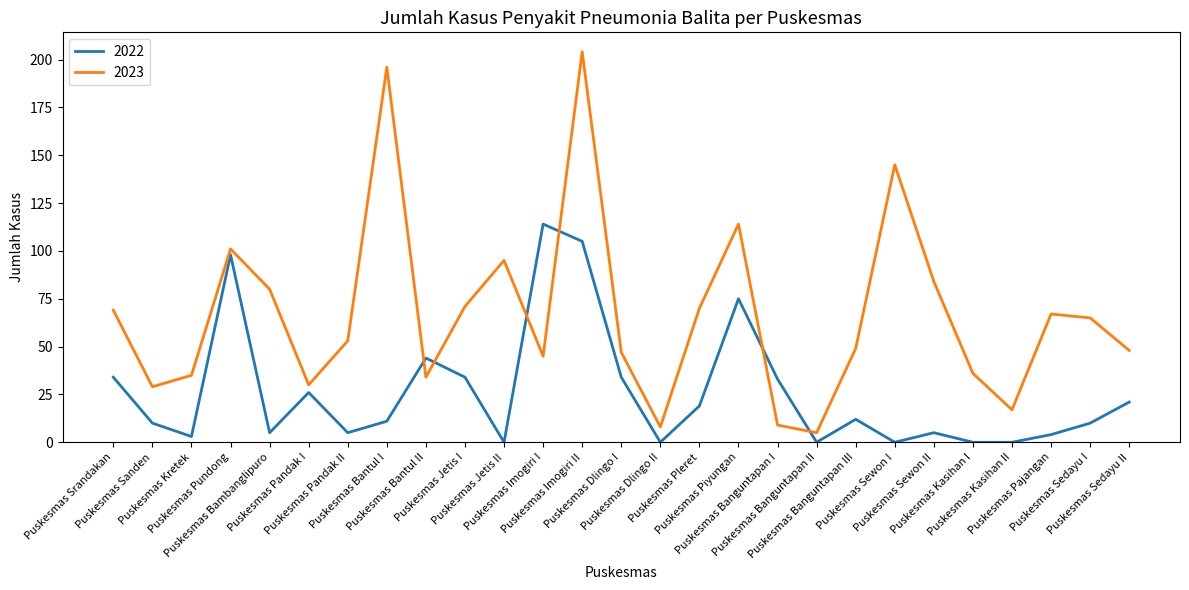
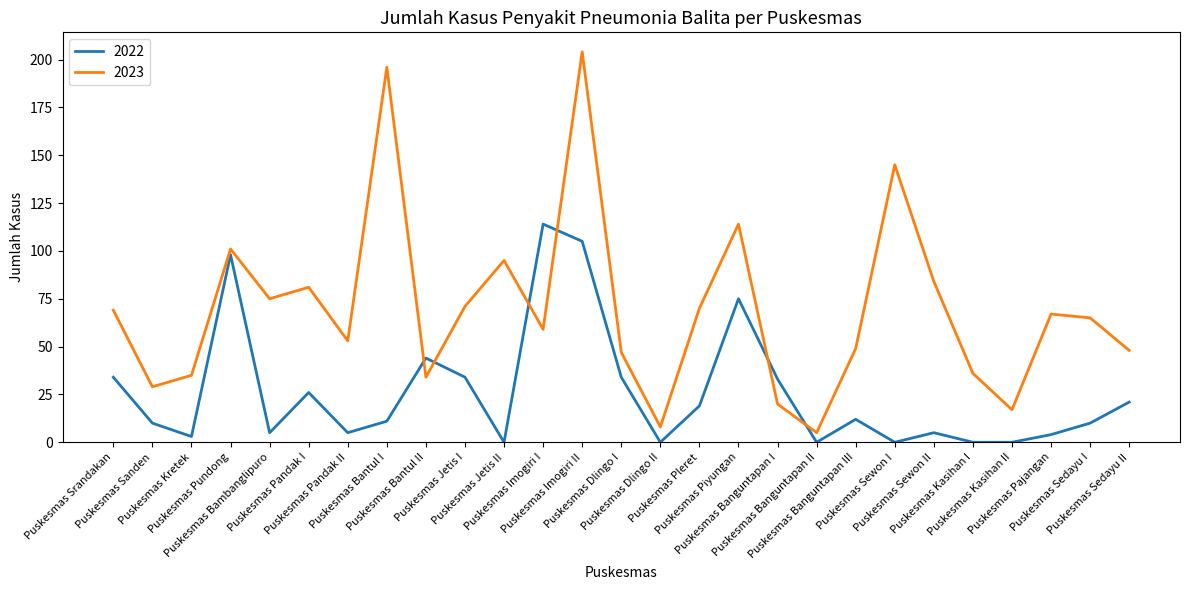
  {
    "2022": {
      "Puskesmas Srandakan": 34,
      "Puskesmas Sanden": 10,
      "Puskesmas Kretek": 3,
      "Puskesmas Pundong": 98,
      "Puskesmas Bambanglipuro": 5,
      "Puskesmas Pandak I": 26,
      "Puskesmas Pandak II": 5,
      "Puskesmas Bantul I": 11,
      "Puskesmas Bantul II": 44,
      "Puskesmas Jetis I": 34,
      "Puskesmas Jetis II": 0,
      "Puskesmas Imogiri I": 114,
      "Puskesmas Imogiri II": 105,
      "Puskesmas Dlingo I": 34,
      "Puskesmas Dlingo II": 0,
      "Puskesmas Pleret": 19,
      "Puskesmas Piyungan": 75,
      "Puskesmas Banguntapan I": 33,
      "Puskesmas Banguntapan II": 0,
      "Puskesmas Banguntapan III": 12,
      "Puskesmas Sewon I": 0,
      "Puskesmas Sewon II": 5,
      "Puskesmas Kasihan I": 0,
      "Puskesmas Kasihan II": 0,
      "Puskesmas Pajangan": 4,
      "Puskesmas Sedayu I": 10,
      "Puskesmas Sedayu II": 21
    },
    "2023": {
      "Puskesmas Srandakan": 69,
      "Puskesmas Sanden": 29,
      "Puskesmas Kretek": 35,
      "Puskesmas Pundong": 101,
-     "Puskesmas Bambanglipuro": 80,
-     "Puskesmas Pandak I": 30,
+     "Puskesmas Bambanglipuro": 75,
+     "Puskesmas Pandak I": 81,
      "Puskesmas Pandak II": 53,
      "Puskesmas Bantul I": 196,
      "Puskesmas Bantul II": 34,
      "Puskesmas Jetis I": 71,
      "Puskesmas Jetis II": 95,
-     "Puskesmas Imogiri I": 45,
+     "Puskesmas Imogiri I": 59,
      "Puskesmas Imogiri II": 204,
      "Puskesmas Dlingo I": 47,
      "Puskesmas Dlingo II": 8,
      "Puskesmas Pleret": 70,
      "Puskesmas Piyungan": 114,
-     "Puskesmas Banguntapan I": 9,
+     "Puskesmas Banguntapan I": 20,
      "Puskesmas Banguntapan II": 5,
      "Puskesmas Banguntapan III": 49,
      "Puskesmas Sewon I": 145,
      "Puskesmas Sewon II": 84,
      "Puskesmas Kasihan I": 36,
      "Puskesmas Kasihan II": 17,
      "Puskesmas Pajangan": 67,
      "Puskesmas Sedayu I": 65,
      "Puskesmas Sedayu II": 48
    }
  }
